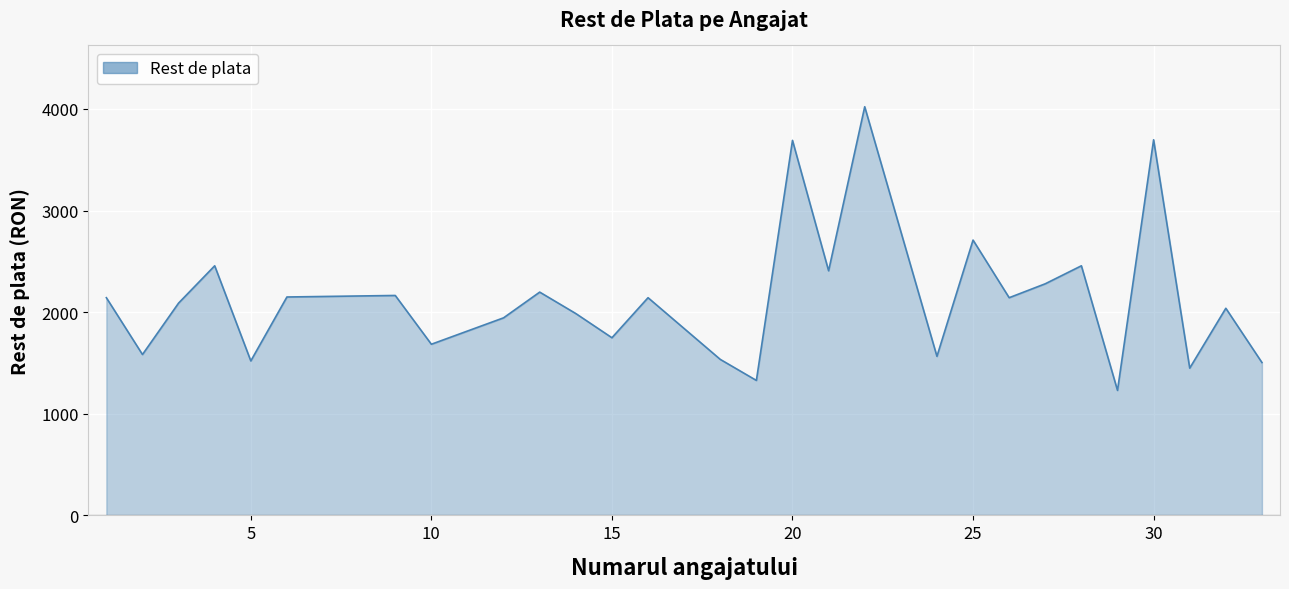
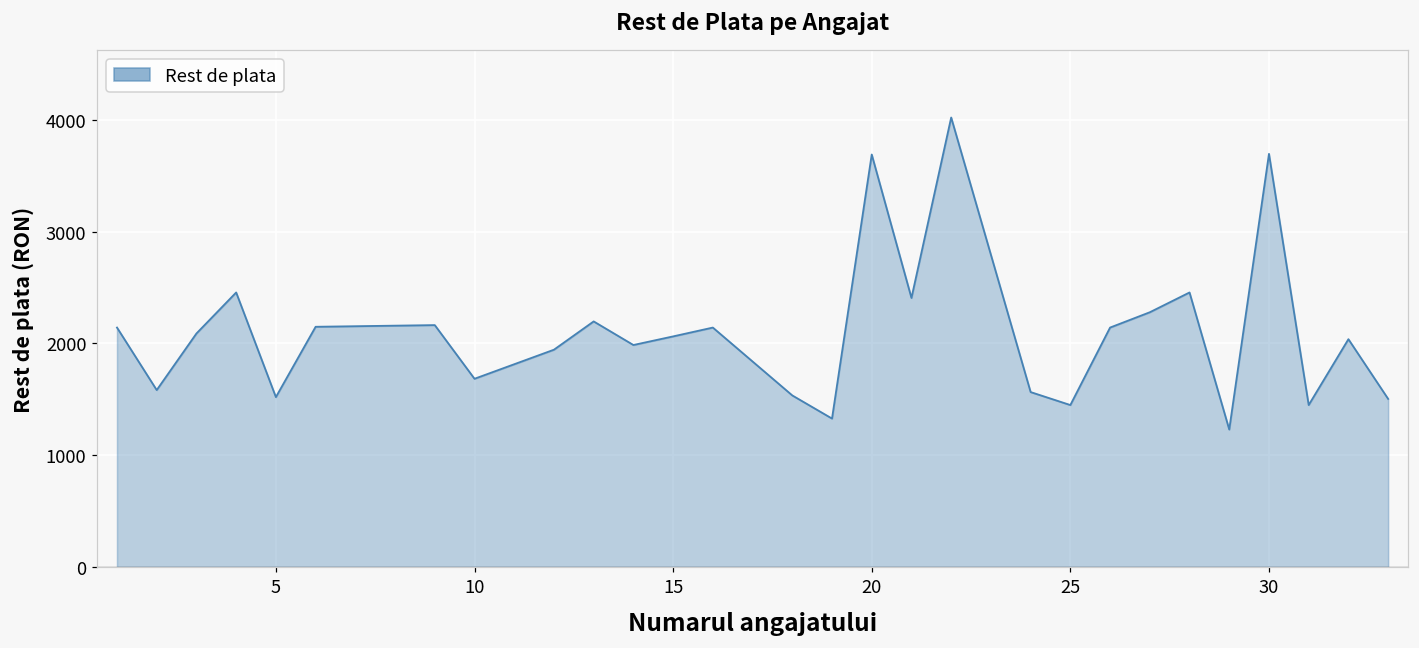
  {
    "5": 1520,
    "10": 1680,
-   "15": 1750,
+   "15": 2060,
    "20": 3690,
-   "25": 2710,
+   "25": 1450,
    "30": 3700
  }
